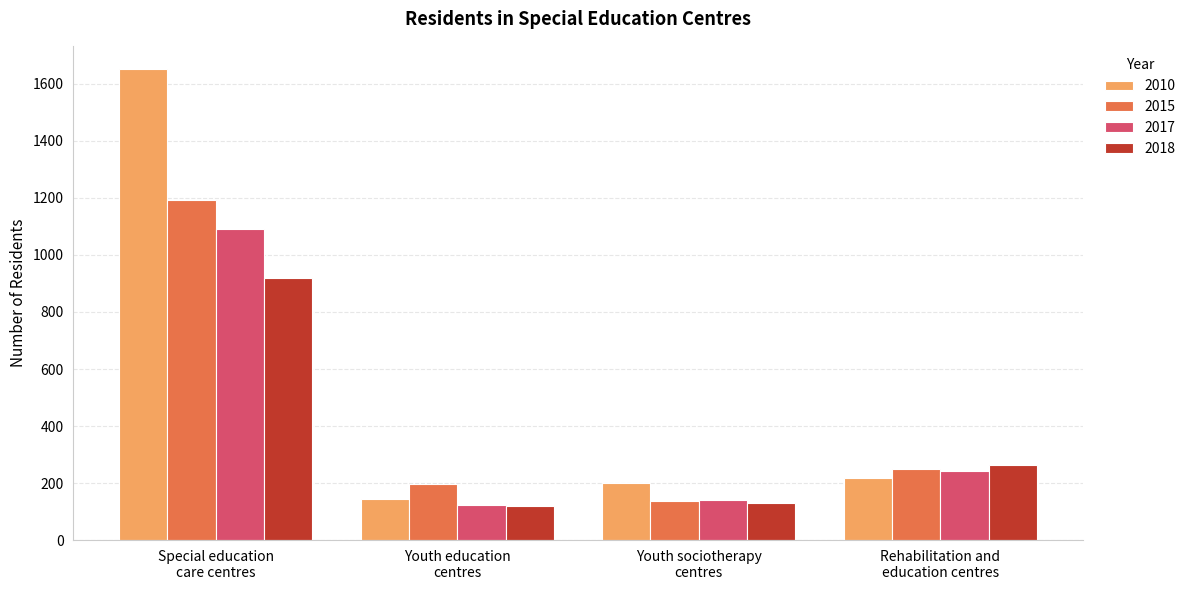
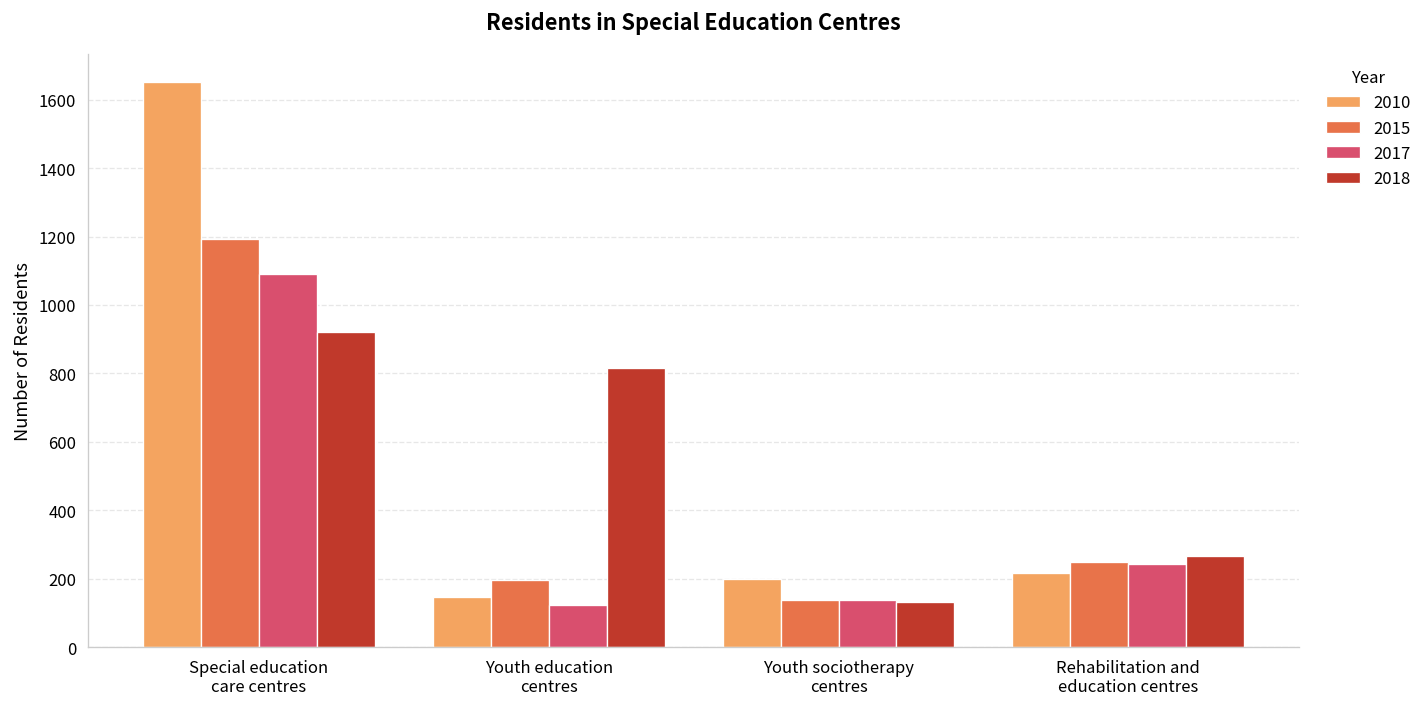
  {
    "2018": {
      "Special education care centres": 920,
-     "Youth education centres": 120,
+     "Youth education centres": 820,
      "Youth sociotherapy centres": 130,
      "Rehabilitation and education centres": 270
    }
  }
